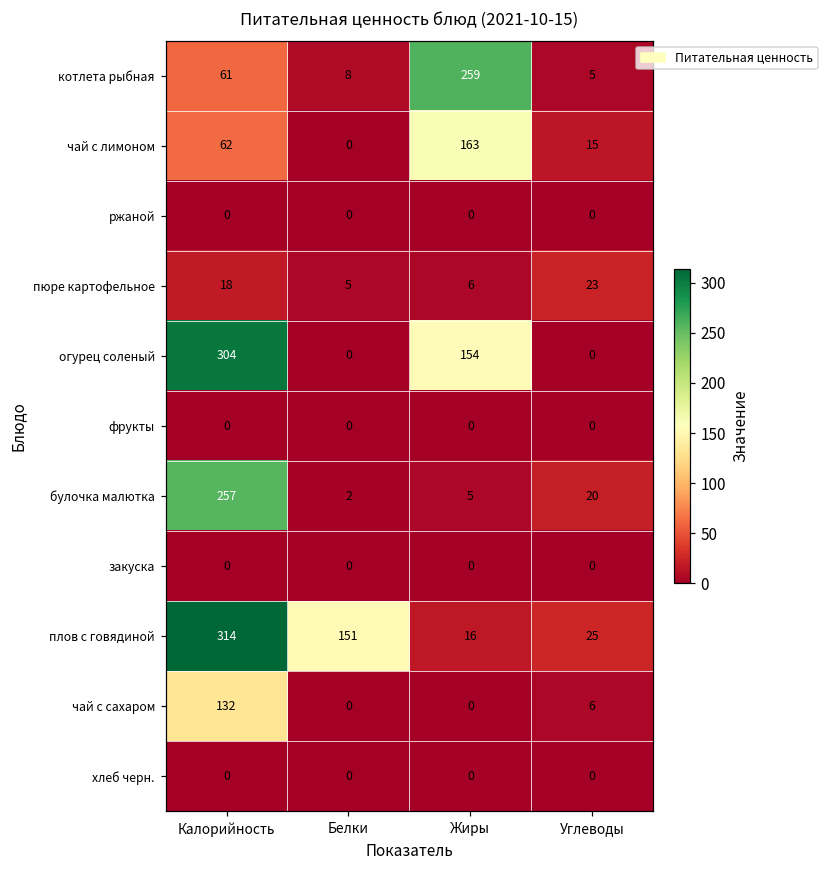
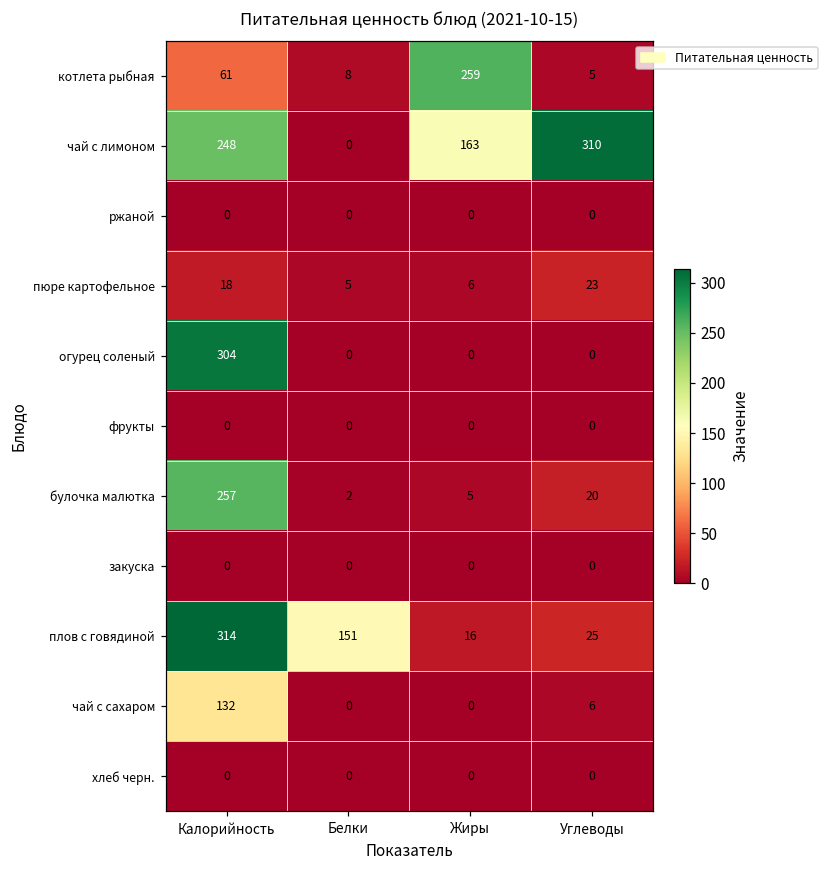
  {
    "котлета рыбная": {
      "Калорийность": 61,
      "Белки": 8,
      "Жиры": 259,
      "Углеводы": 5
    },
    "чай с лимоном": {
-     "Калорийность": 62,
+     "Калорийность": 248,
      "Белки": 0,
      "Жиры": 163,
-     "Углеводы": 15
+     "Углеводы": 310
    },
    "ржаной": {
      "Калорийность": 0,
      "Белки": 0,
      "Жиры": 0,
      "Углеводы": 0
    },
    "пюре картофельное": {
      "Калорийность": 18,
      "Белки": 5,
      "Жиры": 6,
      "Углеводы": 23
    },
    "огурец соленый": {
      "Калорийность": 304,
      "Белки": 0,
-     "Жиры": 154,
+     "Жиры": 0,
      "Углеводы": 0
    },
    "фрукты": {
      "Калорийность": 0,
      "Белки": 0,
      "Жиры": 0,
      "Углеводы": 0
    },
    "булочка малютка": {
      "Калорийность": 257,
      "Белки": 2,
      "Жиры": 5,
      "Углеводы": 20
    },
    "закуска": {
      "Калорийность": 0,
      "Белки": 0,
      "Жиры": 0,
      "Углеводы": 0
    },
    "плов с говядиной": {
      "Калорийность": 314,
      "Белки": 151,
      "Жиры": 16,
      "Углеводы": 25
    },
    "чай с сахаром": {
      "Калорийность": 132,
      "Белки": 0,
      "Жиры": 0,
      "Углеводы": 6
    },
    "хлеб черн.": {
      "Калорийность": 0,
      "Белки": 0,
      "Жиры": 0,
      "Углеводы": 0
    }
  }
